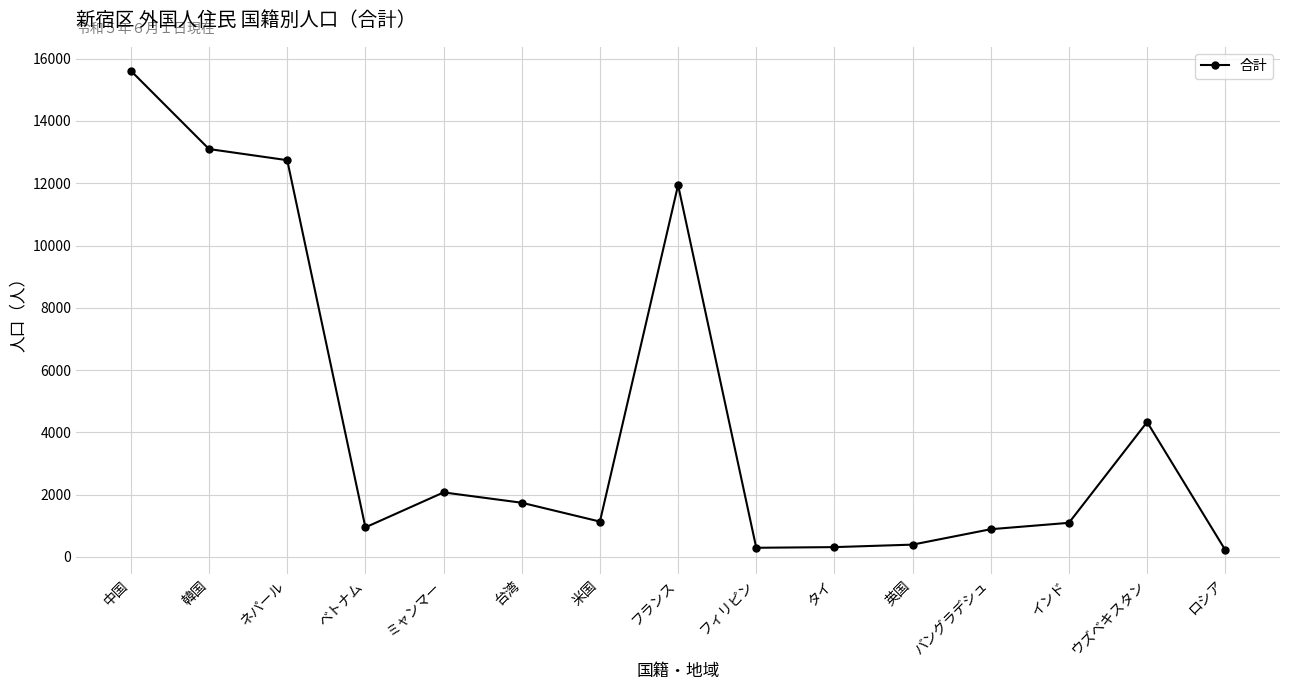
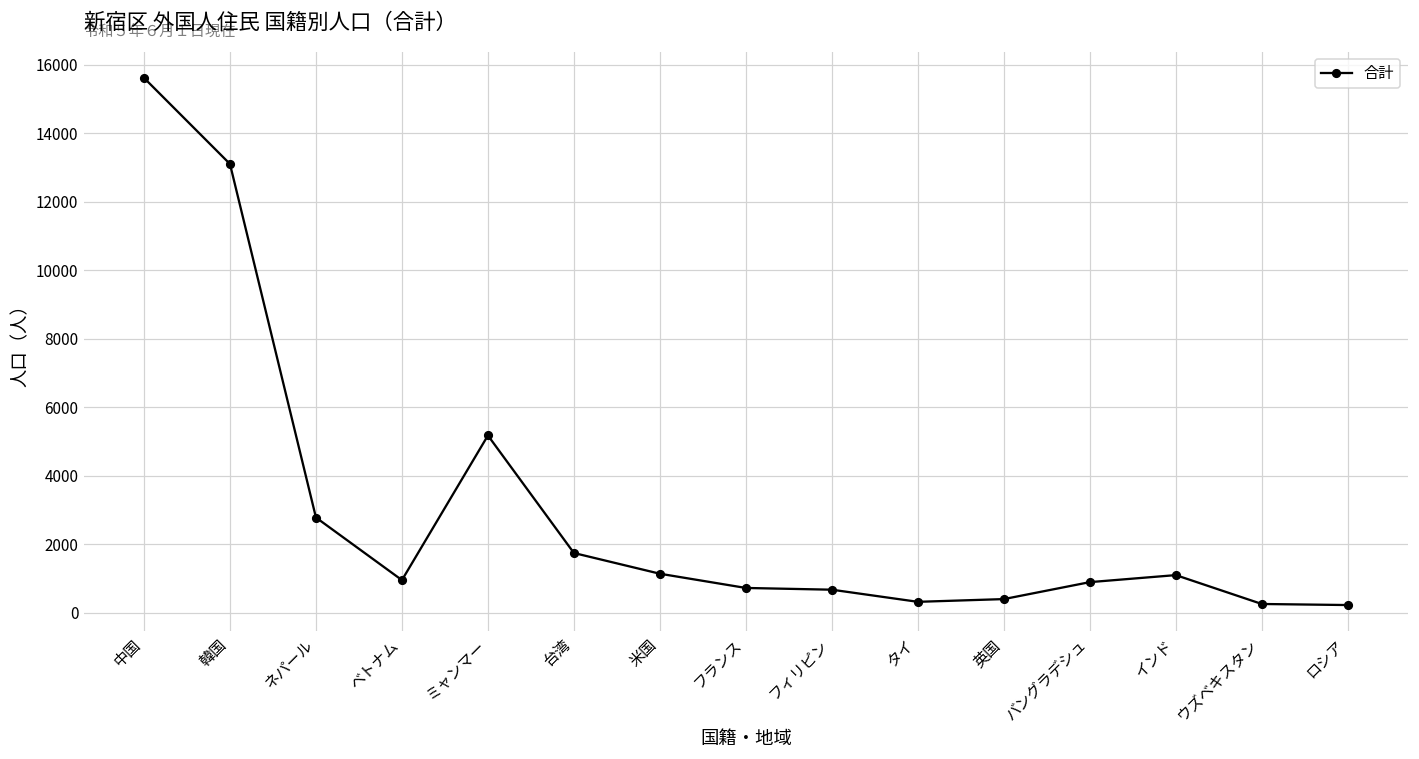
  {
    "中国": 15600,
    "韓国": 13100,
-   "ネパール": 12700,
+   "ネパール": 2800,
    "ベトナム": 1000,
-   "ミャンマー": 2100,
+   "ミャンマー": 5200,
    "台湾": 1700,
    "米国": 1100,
-   "フランス": 11900,
-   "フィリピン": 300,
+   "フランス": 700,
+   "フィリピン": 700,
    "タイ": 300,
    "英国": 400,
    "バングラデシュ": 900,
    "インド": 1100,
-   "ウズベキスタン": 4300,
+   "ウズベキスタン": 300,
    "ロシア": 200
  }
